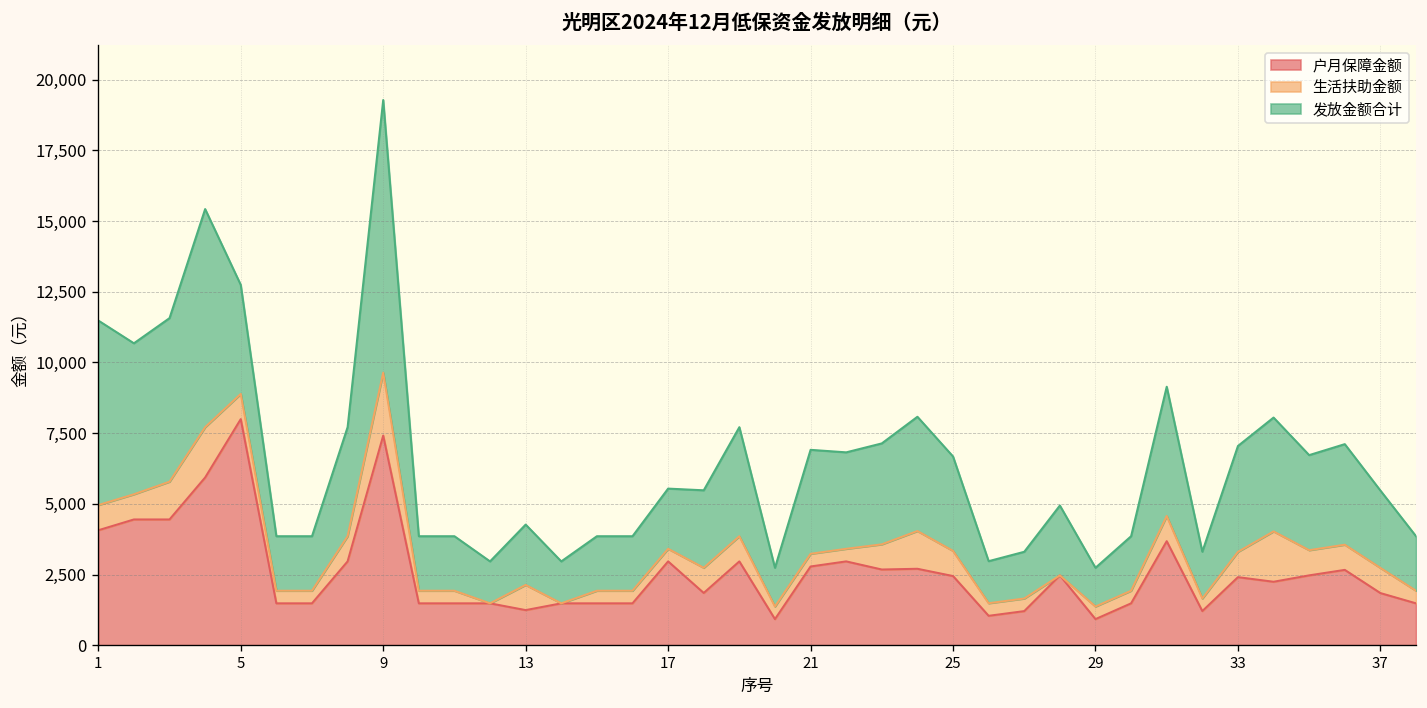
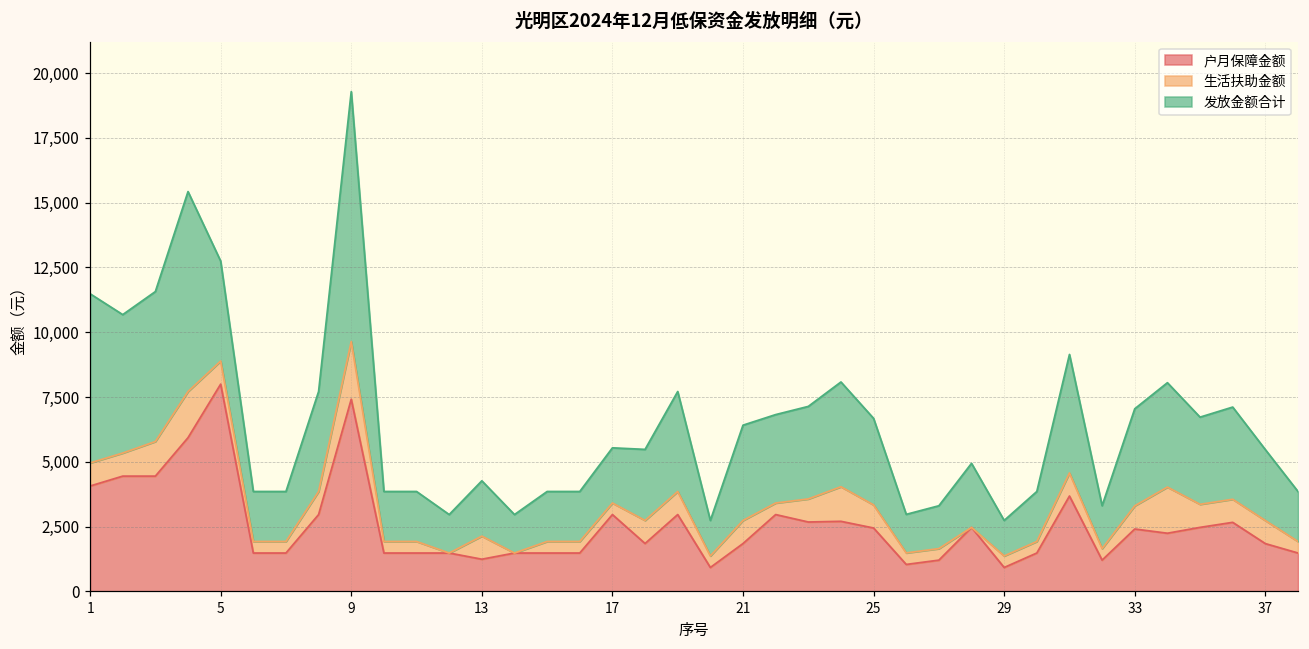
  {
    "户月保障金额": {
      "1": "4,100",
      "5": "8,000",
      "9": "7,400",
      "13": "1,200",
      "17": "3,000",
-     "21": "2,800",
+     "21": "1,800",
      "25": "2,400",
      "29": "900",
      "33": "2,400",
      "37": "1,800"
    },
    "生活扶助金额": {
      "1": "900",
      "5": "900",
      "9": "2,200",
      "13": "900",
      "17": "400",
-     "21": "400",
+     "21": "900",
      "25": "900",
      "29": "400",
      "33": "900",
      "37": "900"
    },
    "发放金额合计": {
      "1": "6,500",
      "5": "3,900",
      "9": "9,600",
      "13": "2,100",
      "17": "2,100",
      "21": "3,700",
      "25": "3,300",
      "29": "1,400",
      "33": "3,700",
      "37": "2,700"
    }
  }
